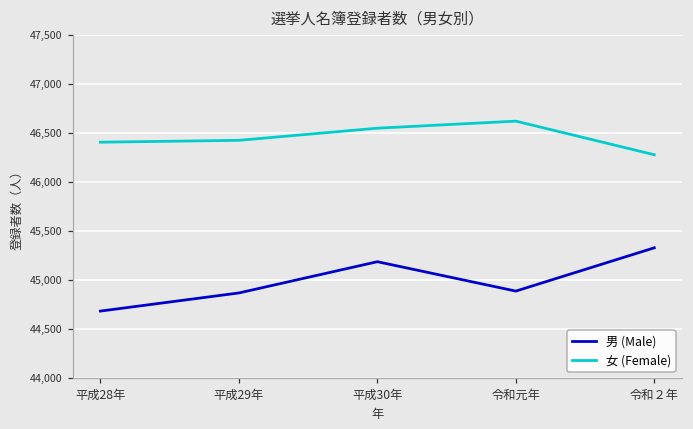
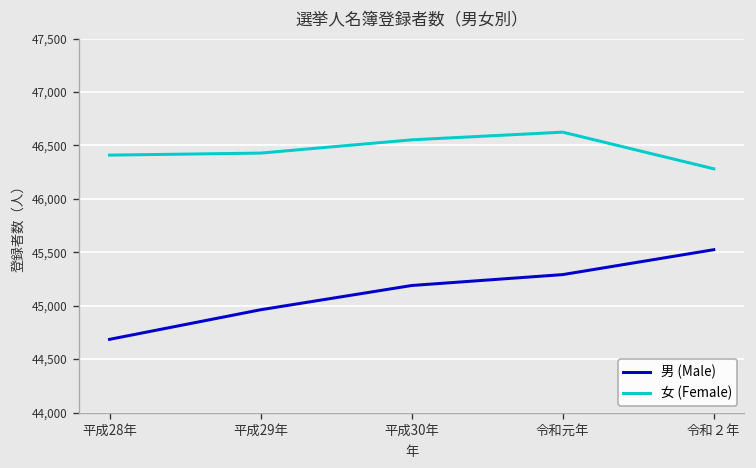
  {
    "男 (Male)": {
      "平成28年": "44,700",
-     "平成29年": "44,900",
+     "平成29年": "45,000",
      "平成30年": "45,200",
-     "令和元年": "44,900",
-     "令和２年": "45,300"
+     "令和元年": "45,300",
+     "令和２年": "45,500"
    },
    "女 (Female)": {
      "平成28年": "46,400",
      "平成29年": "46,400",
      "平成30年": "46,600",
      "令和元年": "46,600",
      "令和２年": "46,300"
    }
  }
